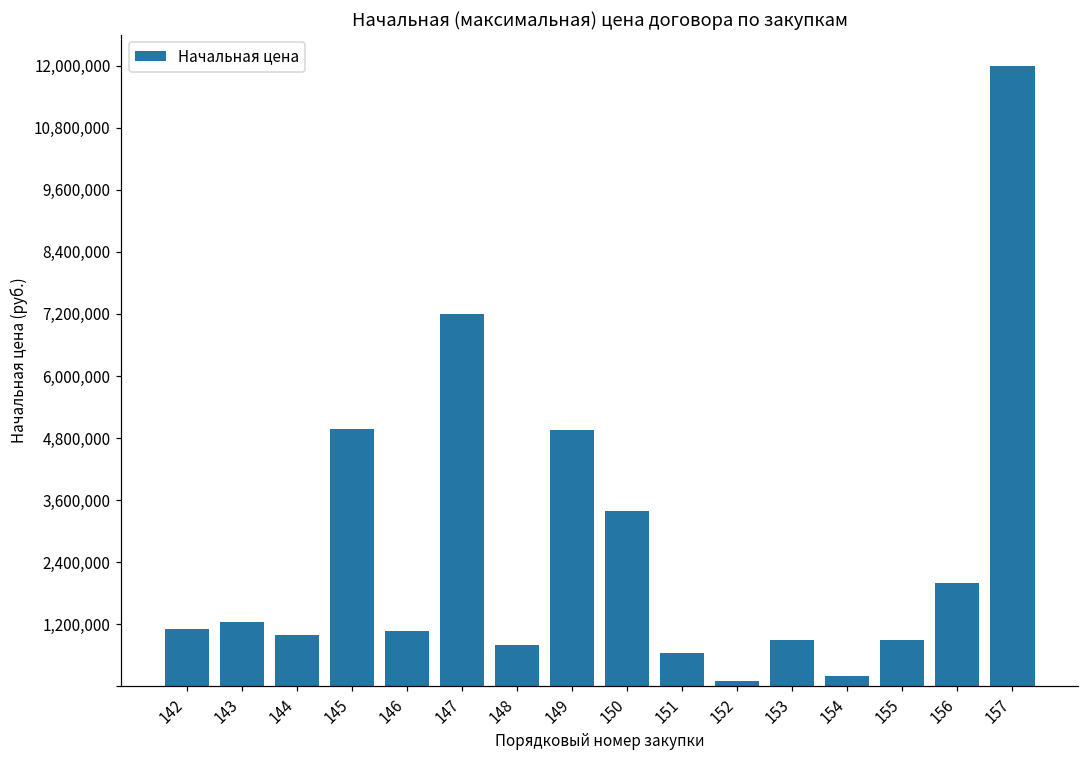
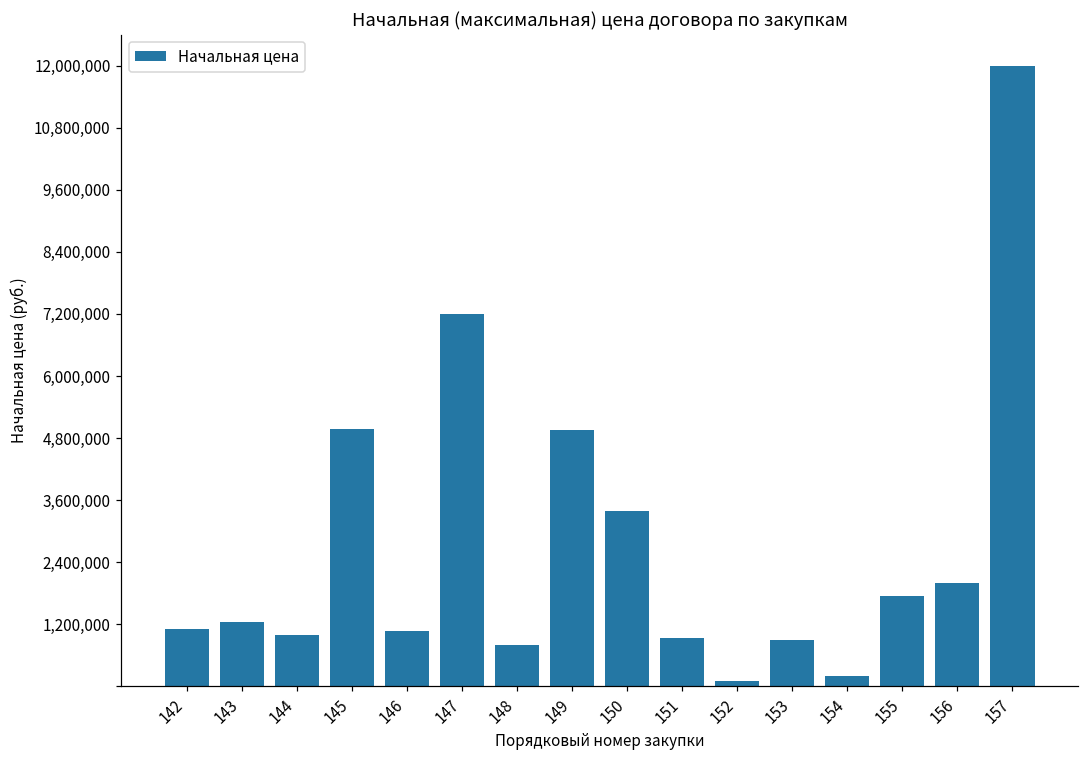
  {
    "142": "1,100,000",
    "143": "1,300,000",
    "144": "1,000,000",
    "145": "5,000,000",
    "146": "1,100,000",
    "147": "7,200,000",
    "148": "800,000",
    "149": "5,000,000",
    "150": "3,400,000",
-   "151": "600,000",
+   "151": "900,000",
    "152": "100,000",
    "153": "900,000",
    "154": "200,000",
-   "155": "900,000",
+   "155": "1,700,000",
    "156": "2,000,000",
    "157": "12,000,000"
  }
